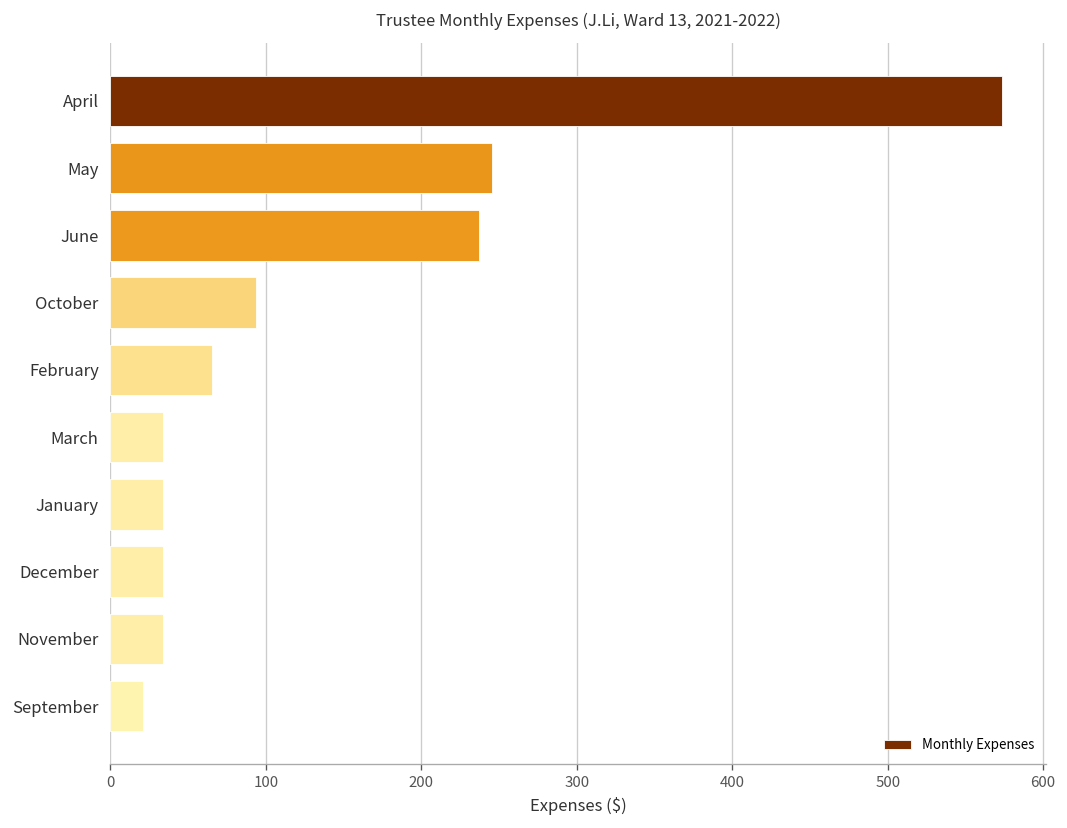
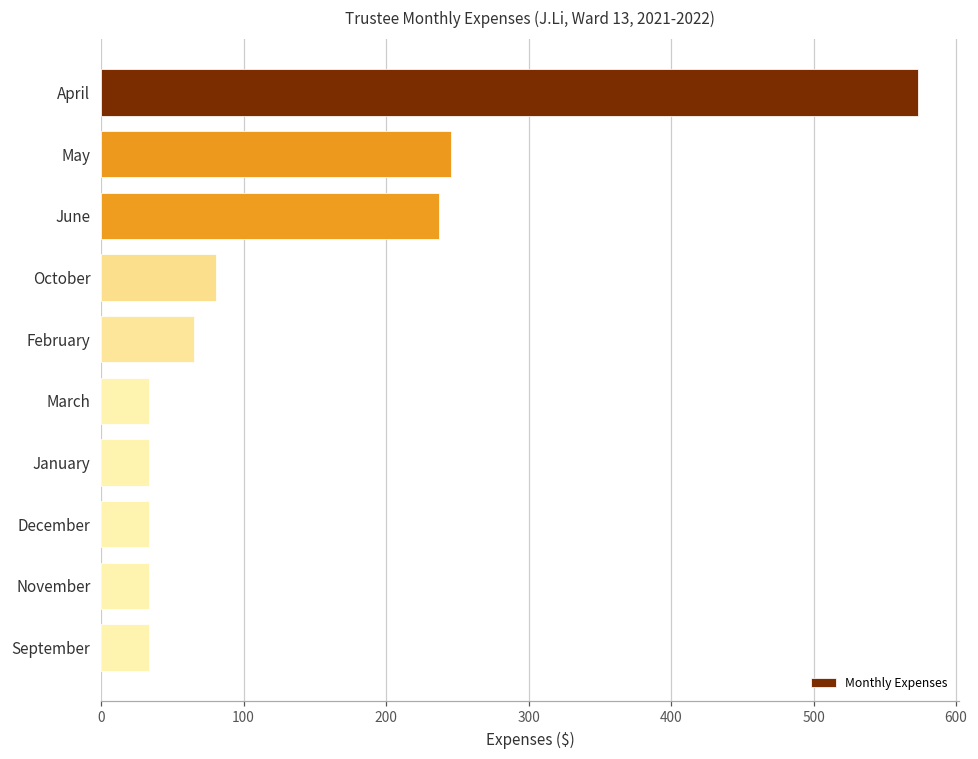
  {
    "April": 573,
    "May": 245,
    "June": 237,
-   "October": 93,
+   "October": 81,
    "February": 65,
    "March": 34,
    "January": 34,
    "December": 34,
    "November": 34,
-   "September": 21
+   "September": 34
  }
